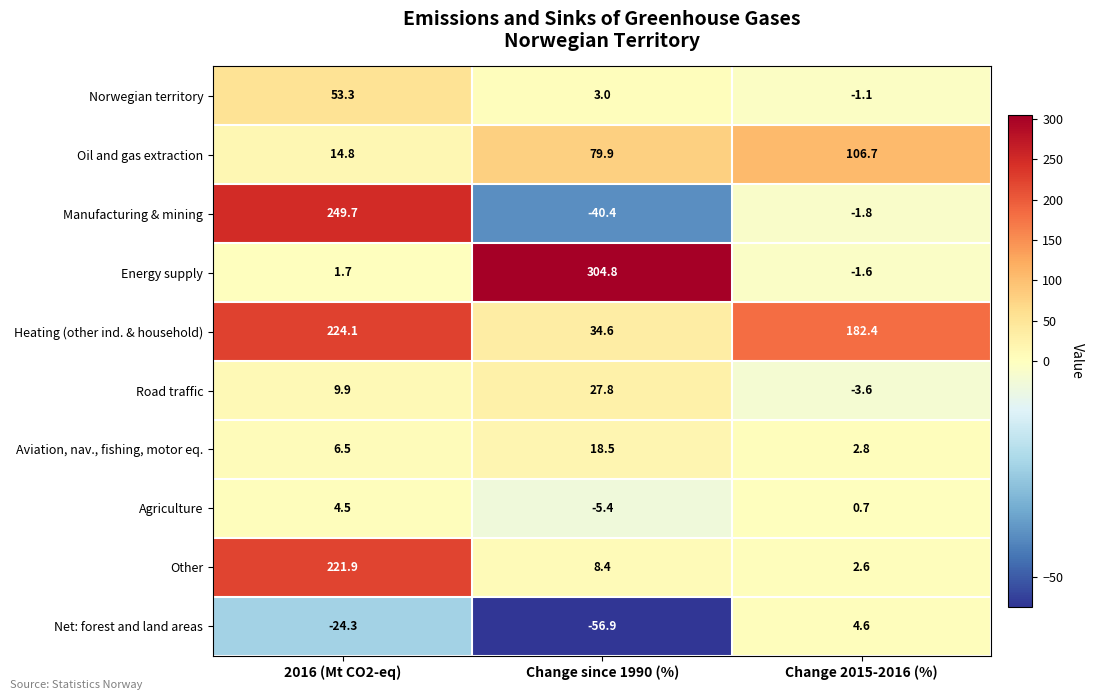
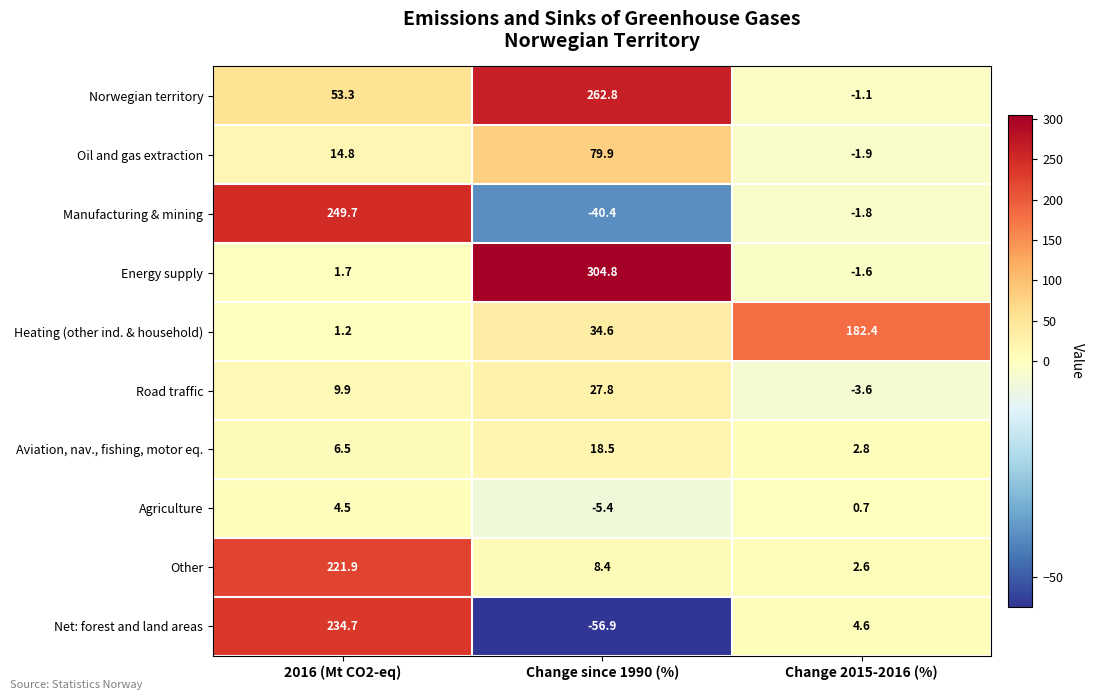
  {
    "Norwegian territory": {
      "2016 (Mt CO2-eq)": 53.3,
-     "Change since 1990 (%)": 3.0,
+     "Change since 1990 (%)": 262.8,
      "Change 2015-2016 (%)": -1.1
    },
    "Oil and gas extraction": {
      "2016 (Mt CO2-eq)": 14.8,
      "Change since 1990 (%)": 79.9,
-     "Change 2015-2016 (%)": 106.7
+     "Change 2015-2016 (%)": -1.9
    },
    "Manufacturing & mining": {
      "2016 (Mt CO2-eq)": 249.7,
      "Change since 1990 (%)": -40.4,
      "Change 2015-2016 (%)": -1.8
    },
    "Energy supply": {
      "2016 (Mt CO2-eq)": 1.7,
      "Change since 1990 (%)": 304.8,
      "Change 2015-2016 (%)": -1.6
    },
    "Heating (other ind. & household)": {
-     "2016 (Mt CO2-eq)": 224.1,
+     "2016 (Mt CO2-eq)": 1.2,
      "Change since 1990 (%)": 34.6,
      "Change 2015-2016 (%)": 182.4
    },
    "Road traffic": {
      "2016 (Mt CO2-eq)": 9.9,
      "Change since 1990 (%)": 27.8,
      "Change 2015-2016 (%)": -3.6
    },
    "Aviation, nav., fishing, motor eq.": {
      "2016 (Mt CO2-eq)": 6.5,
      "Change since 1990 (%)": 18.5,
      "Change 2015-2016 (%)": 2.8
    },
    "Agriculture": {
      "2016 (Mt CO2-eq)": 4.5,
      "Change since 1990 (%)": -5.4,
      "Change 2015-2016 (%)": 0.7
    },
    "Other": {
      "2016 (Mt CO2-eq)": 221.9,
      "Change since 1990 (%)": 8.4,
      "Change 2015-2016 (%)": 2.6
    },
    "Net: forest and land areas": {
-     "2016 (Mt CO2-eq)": -24.3,
+     "2016 (Mt CO2-eq)": 234.7,
      "Change since 1990 (%)": -56.9,
      "Change 2015-2016 (%)": 4.6
    }
  }
